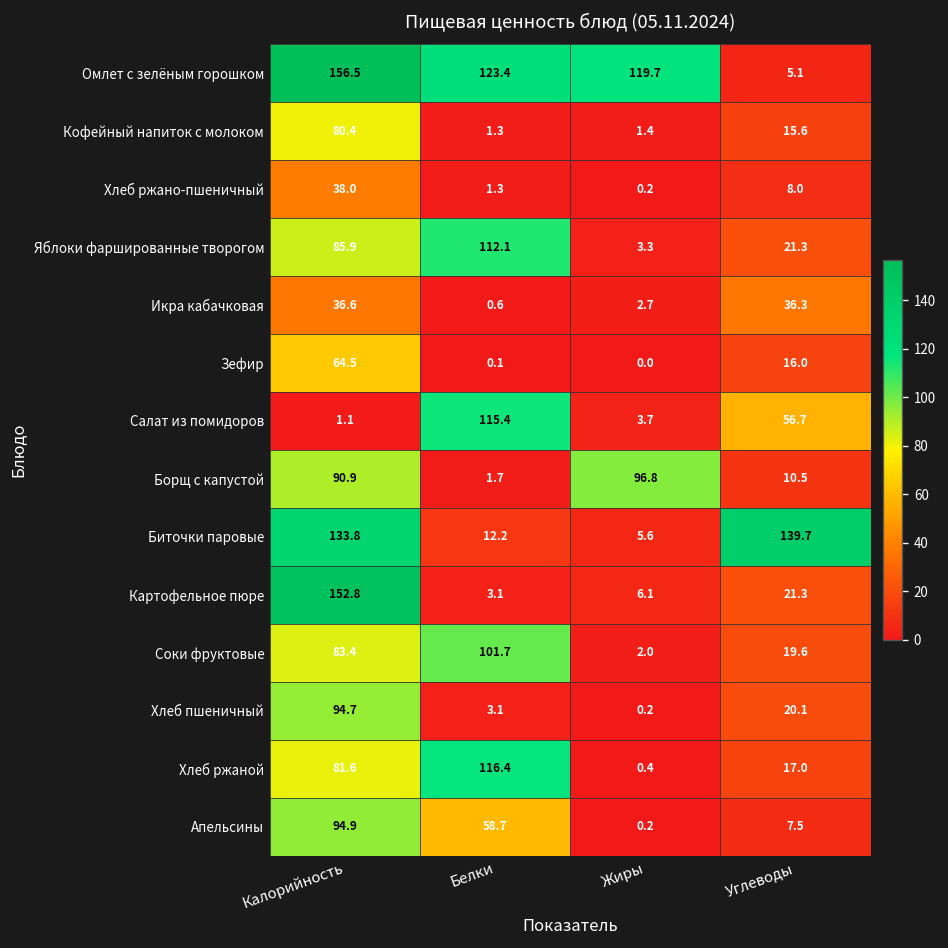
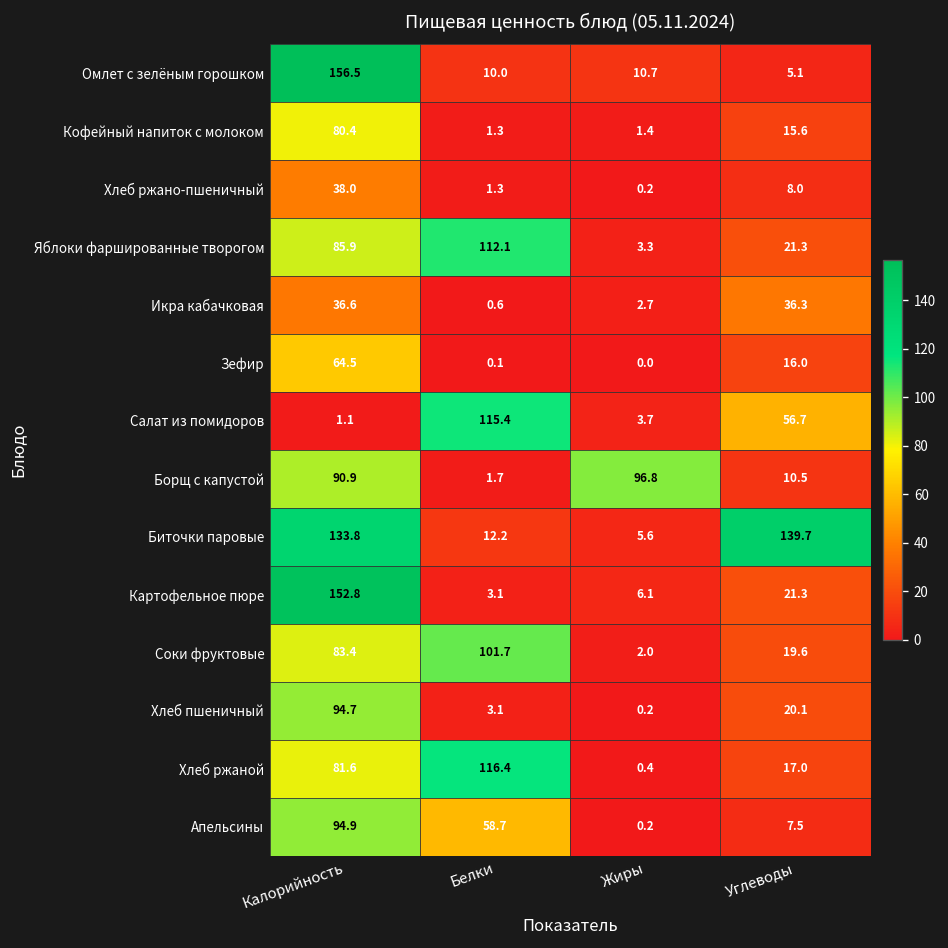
  {
    "Омлет с зелёным горошком": {
      "Калорийность": 156.5,
-     "Белки": 123.4,
-     "Жиры": 119.7,
+     "Белки": 10.0,
+     "Жиры": 10.7,
      "Углеводы": 5.1
    },
    "Кофейный напиток с молоком": {
      "Калорийность": 80.4,
      "Белки": 1.3,
      "Жиры": 1.4,
      "Углеводы": 15.6
    },
    "Хлеб ржано-пшеничный": {
      "Калорийность": 38.0,
      "Белки": 1.3,
      "Жиры": 0.2,
      "Углеводы": 8.0
    },
    "Яблоки фаршированные творогом": {
      "Калорийность": 85.9,
      "Белки": 112.1,
      "Жиры": 3.3,
      "Углеводы": 21.3
    },
    "Икра кабачковая": {
      "Калорийность": 36.6,
      "Белки": 0.6,
      "Жиры": 2.7,
      "Углеводы": 36.3
    },
    "Зефир": {
      "Калорийность": 64.5,
      "Белки": 0.1,
      "Жиры": 0.0,
      "Углеводы": 16.0
    },
    "Салат из помидоров": {
      "Калорийность": 1.1,
      "Белки": 115.4,
      "Жиры": 3.7,
      "Углеводы": 56.7
    },
    "Борщ с капустой": {
      "Калорийность": 90.9,
      "Белки": 1.7,
      "Жиры": 96.8,
      "Углеводы": 10.5
    },
    "Биточки паровые": {
      "Калорийность": 133.8,
      "Белки": 12.2,
      "Жиры": 5.6,
      "Углеводы": 139.7
    },
    "Картофельное пюре": {
      "Калорийность": 152.8,
      "Белки": 3.1,
      "Жиры": 6.1,
      "Углеводы": 21.3
    },
    "Соки фруктовые": {
      "Калорийность": 83.4,
      "Белки": 101.7,
      "Жиры": 2.0,
      "Углеводы": 19.6
    },
    "Хлеб пшеничный": {
      "Калорийность": 94.7,
      "Белки": 3.1,
      "Жиры": 0.2,
      "Углеводы": 20.1
    },
    "Хлеб ржаной": {
      "Калорийность": 81.6,
      "Белки": 116.4,
      "Жиры": 0.4,
      "Углеводы": 17.0
    },
    "Апельсины": {
      "Калорийность": 94.9,
      "Белки": 58.7,
      "Жиры": 0.2,
      "Углеводы": 7.5
    }
  }
